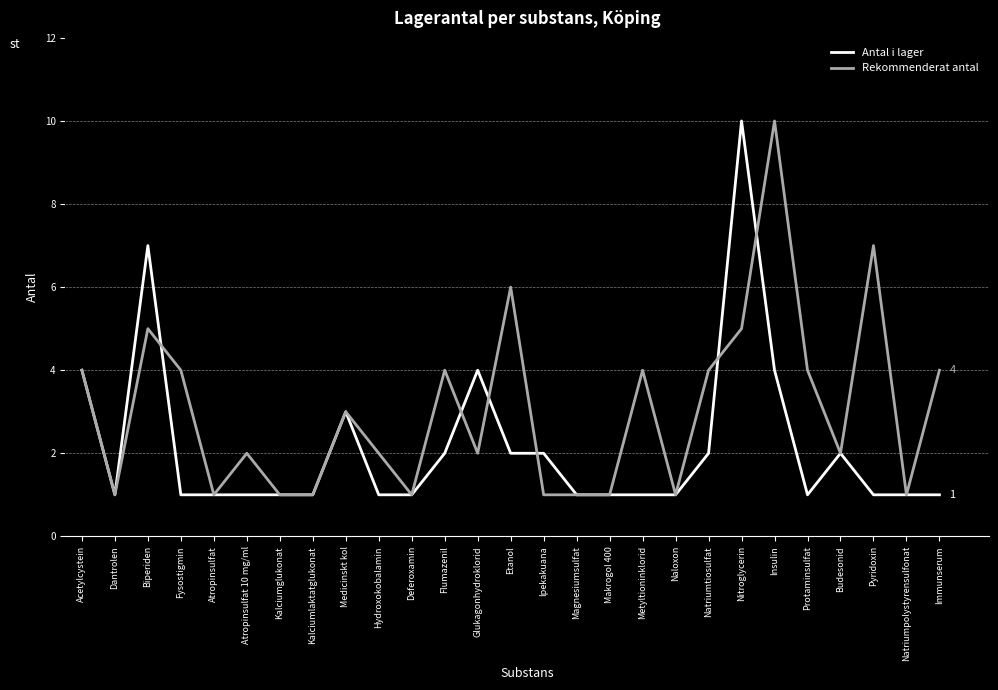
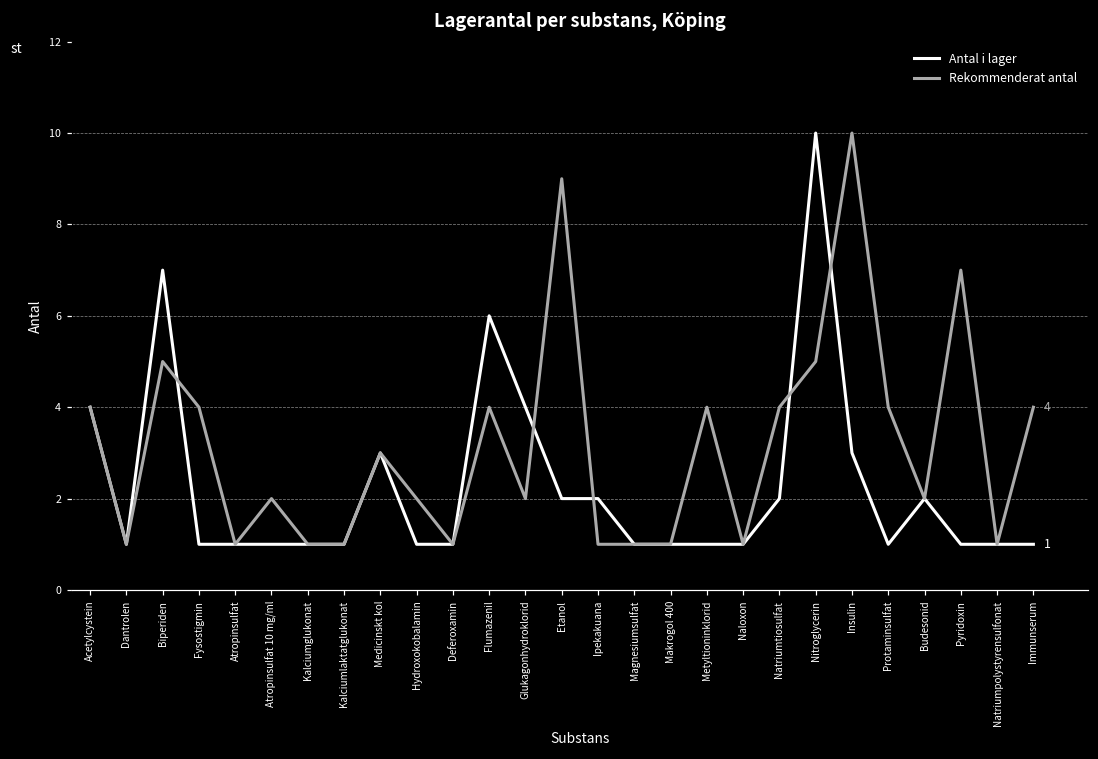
  {
    "Antal i lager": {
      "Biperiden": 7,
      "Fysostigmin": 1,
      "Atropinsulfat 10 mg/ml": 1,
      "Hydroxokobalamin": 1,
-     "Flumazenil": 2,
+     "Flumazenil": 6,
      "Glukagonhydroklorid": 4,
      "Etanol": 2,
      "Ipekakuana": 2,
      "Metyltioninklorid": 1,
      "Natriumtiosulfat": 2,
      "Nitroglycerin": 10,
-     "Insulin": 4,
+     "Insulin": 3,
      "Protaminsulfat": 1,
      "Pyridoxin": 1
    },
    "Rekommenderat antal": {
      "Biperiden": 5,
      "Fysostigmin": 4,
      "Atropinsulfat 10 mg/ml": 2,
      "Hydroxokobalamin": 2,
      "Flumazenil": 4,
      "Glukagonhydroklorid": 2,
-     "Etanol": 6,
+     "Etanol": 9,
      "Ipekakuana": 1,
      "Metyltioninklorid": 4,
      "Natriumtiosulfat": 4,
      "Nitroglycerin": 5,
      "Insulin": 10,
      "Protaminsulfat": 4,
      "Pyridoxin": 7
    }
  }
